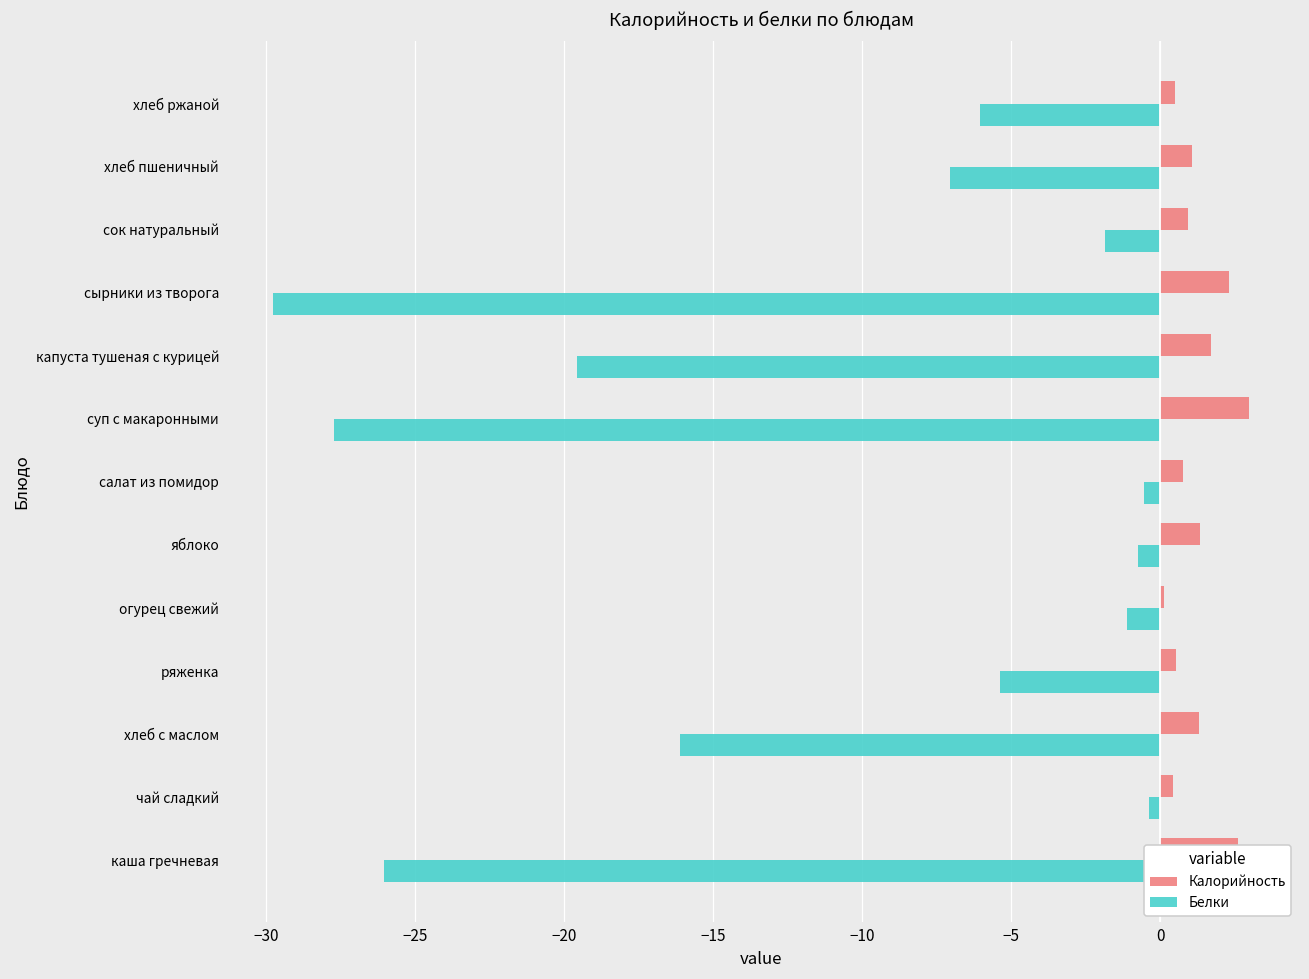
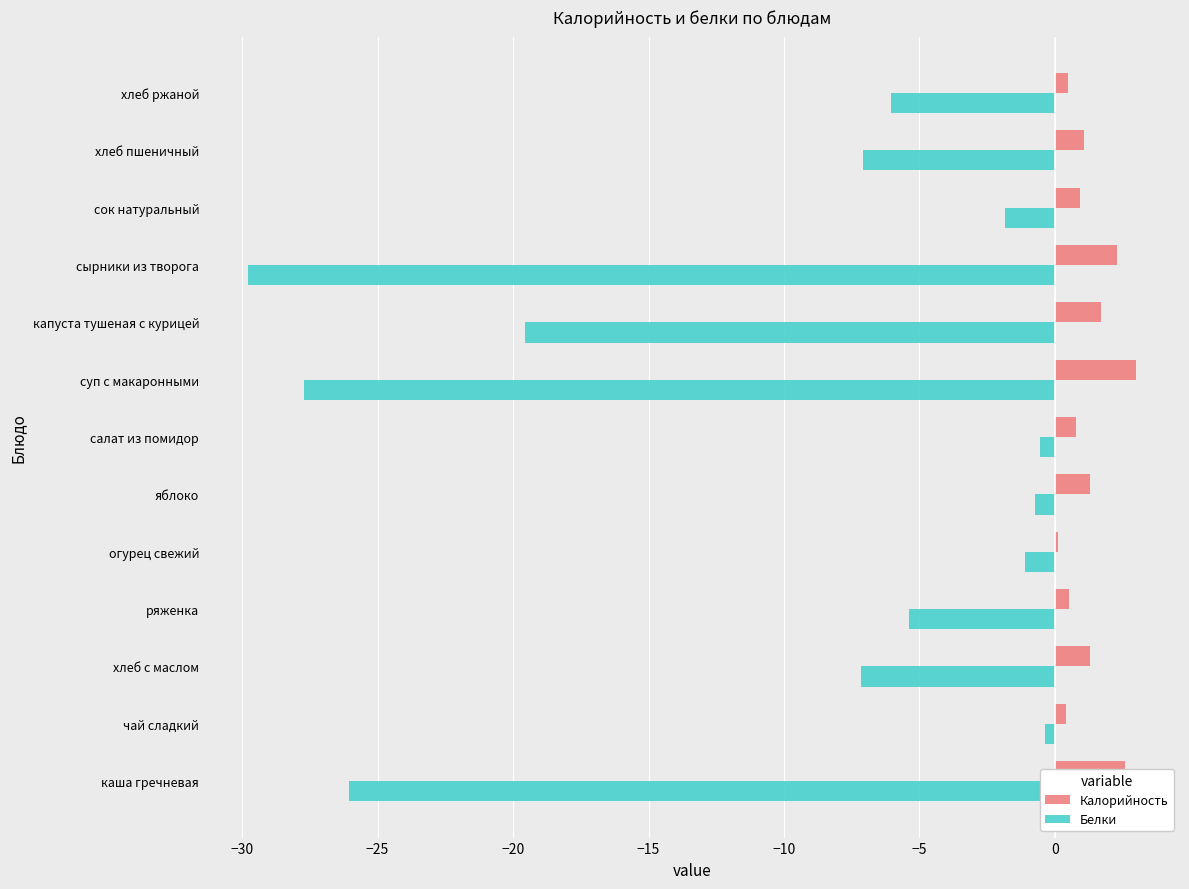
  {
    "Калорийность": {
      "хлеб ржаной": 0.5,
      "хлеб пшеничный": 1.1,
      "сок натуральный": 0.9,
      "сырники из творога": 2.3,
      "капуста тушеная с курицей": 1.7,
      "суп с макаронными": 3.0,
      "салат из помидор": 0.8,
      "яблоко": 1.3,
      "огурец свежий": 0.1,
      "ряженка": 0.5,
      "хлеб с маслом": 1.3,
      "чай сладкий": 0.4
    },
    "Белки": {
      "хлеб ржаной": -6.0,
      "хлеб пшеничный": -7.1,
      "сок натуральный": -1.9,
      "сырники из творога": -29.8,
      "капуста тушеная с курицей": -19.6,
      "суп с макаронными": -27.7,
      "салат из помидор": -0.6,
      "яблоко": -0.7,
      "огурец свежий": -1.1,
      "ряженка": -5.4,
-     "хлеб с маслом": -16.1,
+     "хлеб с маслом": -7.2,
      "чай сладкий": -0.4,
      "каша гречневая": -26.0
    }
  }
